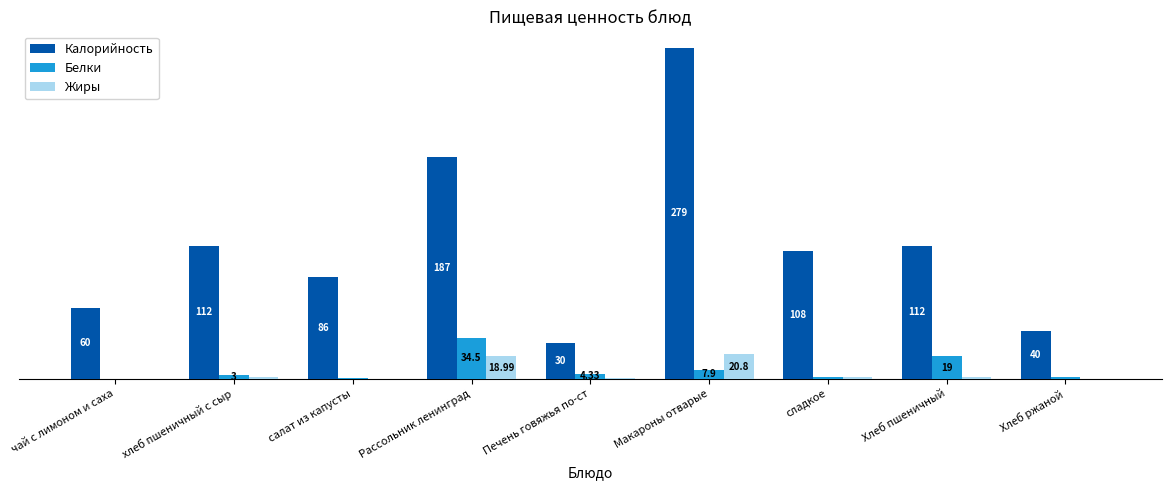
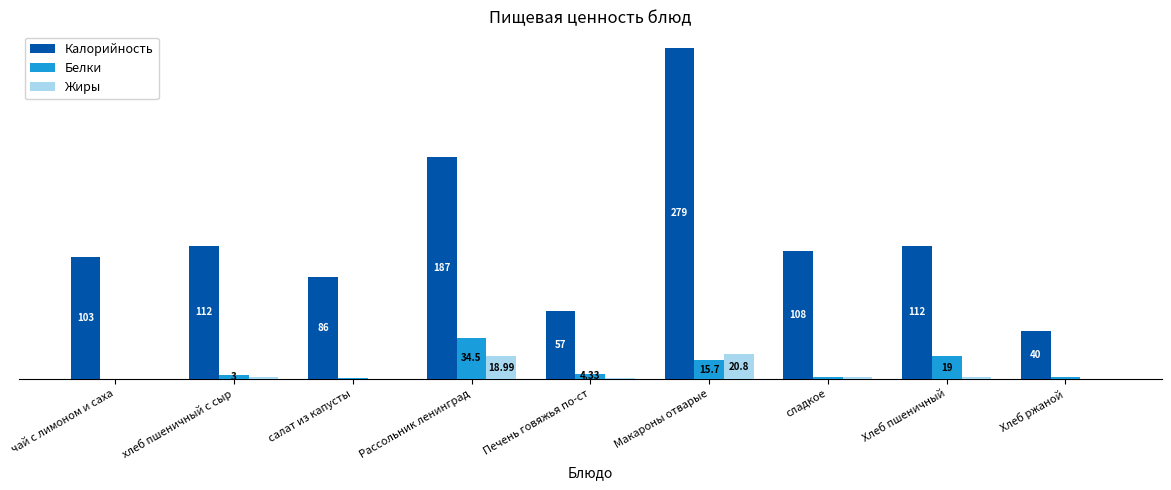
  {
    "Калорийность": {
-     "чай с лимоном и саха": 60,
+     "чай с лимоном и саха": 103,
      "хлеб пшеничный с сыр": 112,
      "салат из капусты": 86,
      "Рассольник ленинград": 187,
-     "Печень говяжья по-ст": 30,
+     "Печень говяжья по-ст": 57,
      "Макароны отварые": 279,
      "сладкое": 108,
      "Хлеб пшеничный": 112,
      "Хлеб ржаной": 40
    },
    "Белки": {
      "хлеб пшеничный с сыр": 3,
      "Рассольник ленинград": 34.5,
      "Печень говяжья по-ст": 4.33,
-     "Макароны отварые": 7.9,
+     "Макароны отварые": 15.7,
      "Хлеб пшеничный": 19
    },
    "Жиры": {
      "Рассольник ленинград": 18.99,
      "Макароны отварые": 20.8
    }
  }
